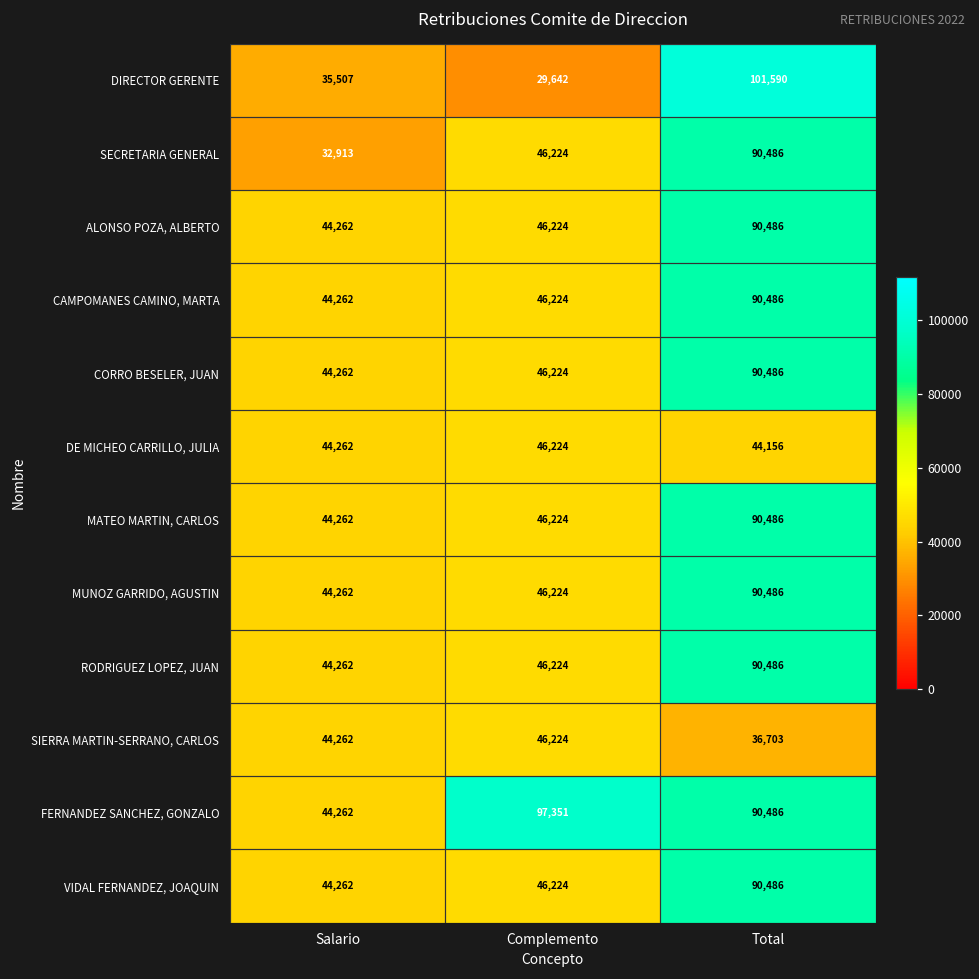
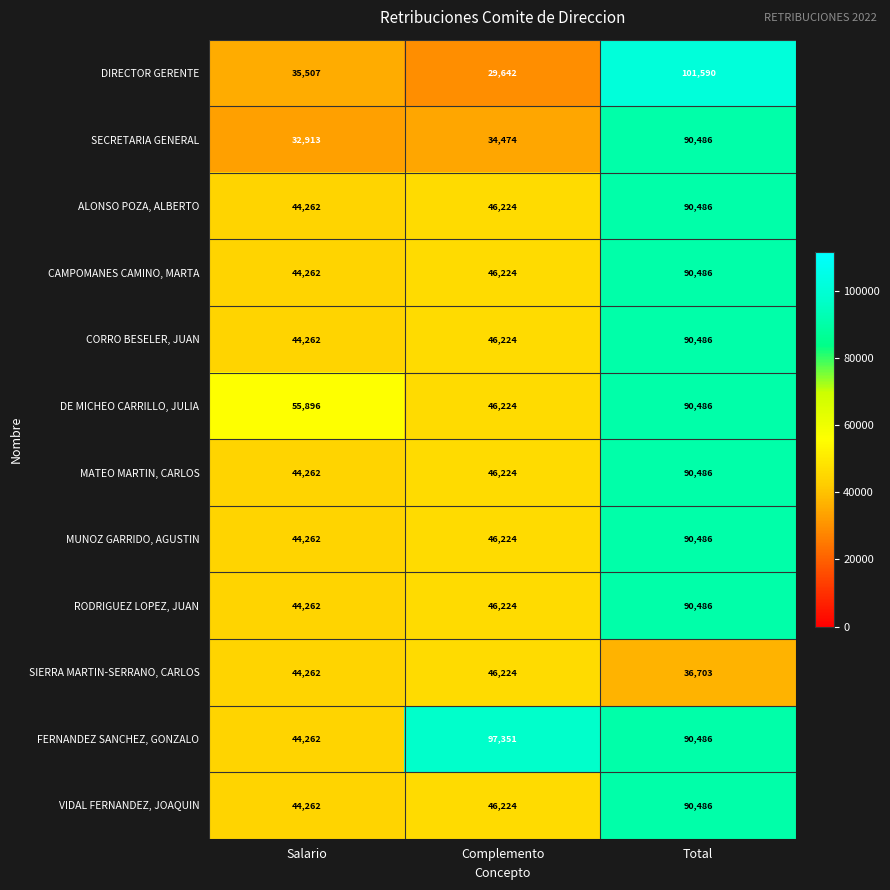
  {
    "DIRECTOR GERENTE": {
      "Salario": "35,507",
      "Complemento": "29,642",
      "Total": "101,590"
    },
    "SECRETARIA GENERAL": {
      "Salario": "32,913",
-     "Complemento": "46,224",
+     "Complemento": "34,474",
      "Total": "90,486"
    },
    "ALONSO POZA, ALBERTO": {
      "Salario": "44,262",
      "Complemento": "46,224",
      "Total": "90,486"
    },
    "CAMPOMANES CAMINO, MARTA": {
      "Salario": "44,262",
      "Complemento": "46,224",
      "Total": "90,486"
    },
    "CORRO BESELER, JUAN": {
      "Salario": "44,262",
      "Complemento": "46,224",
      "Total": "90,486"
    },
    "DE MICHEO CARRILLO, JULIA": {
-     "Salario": "44,262",
+     "Salario": "55,896",
      "Complemento": "46,224",
-     "Total": "44,156"
+     "Total": "90,486"
    },
    "MATEO MARTIN, CARLOS": {
      "Salario": "44,262",
      "Complemento": "46,224",
      "Total": "90,486"
    },
    "MUNOZ GARRIDO, AGUSTIN": {
      "Salario": "44,262",
      "Complemento": "46,224",
      "Total": "90,486"
    },
    "RODRIGUEZ LOPEZ, JUAN": {
      "Salario": "44,262",
      "Complemento": "46,224",
      "Total": "90,486"
    },
    "SIERRA MARTIN-SERRANO, CARLOS": {
      "Salario": "44,262",
      "Complemento": "46,224",
      "Total": "36,703"
    },
    "FERNANDEZ SANCHEZ, GONZALO": {
      "Salario": "44,262",
      "Complemento": "97,351",
      "Total": "90,486"
    },
    "VIDAL FERNANDEZ, JOAQUIN": {
      "Salario": "44,262",
      "Complemento": "46,224",
      "Total": "90,486"
    }
  }
